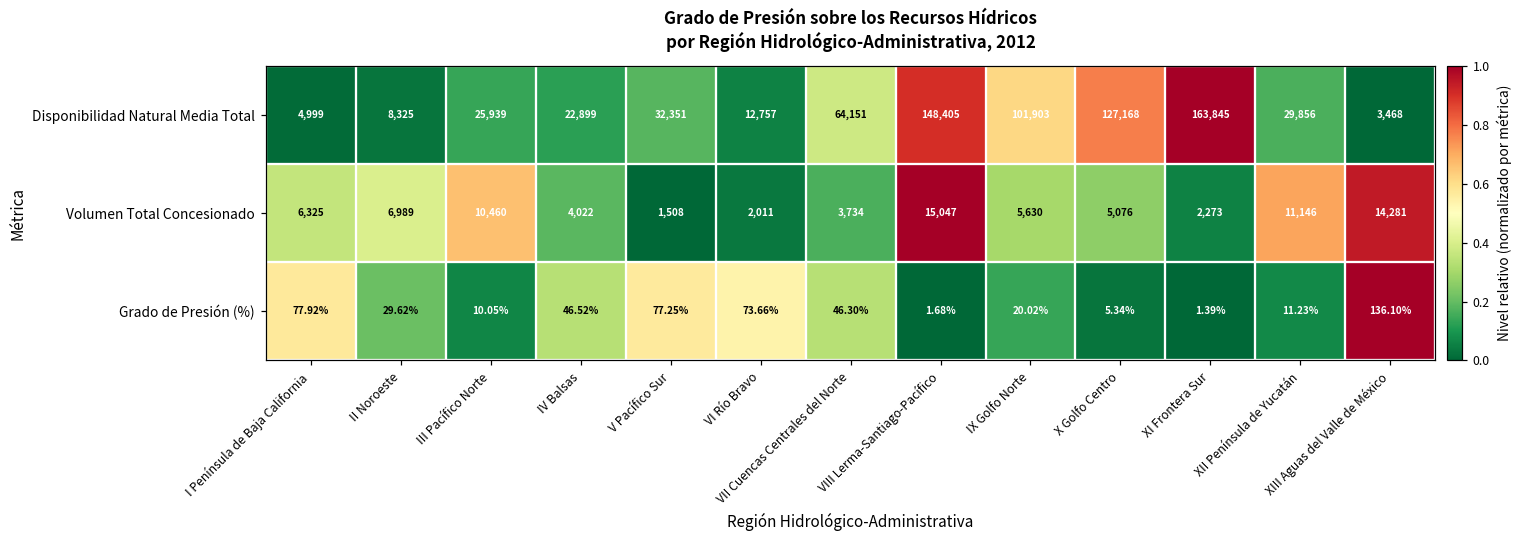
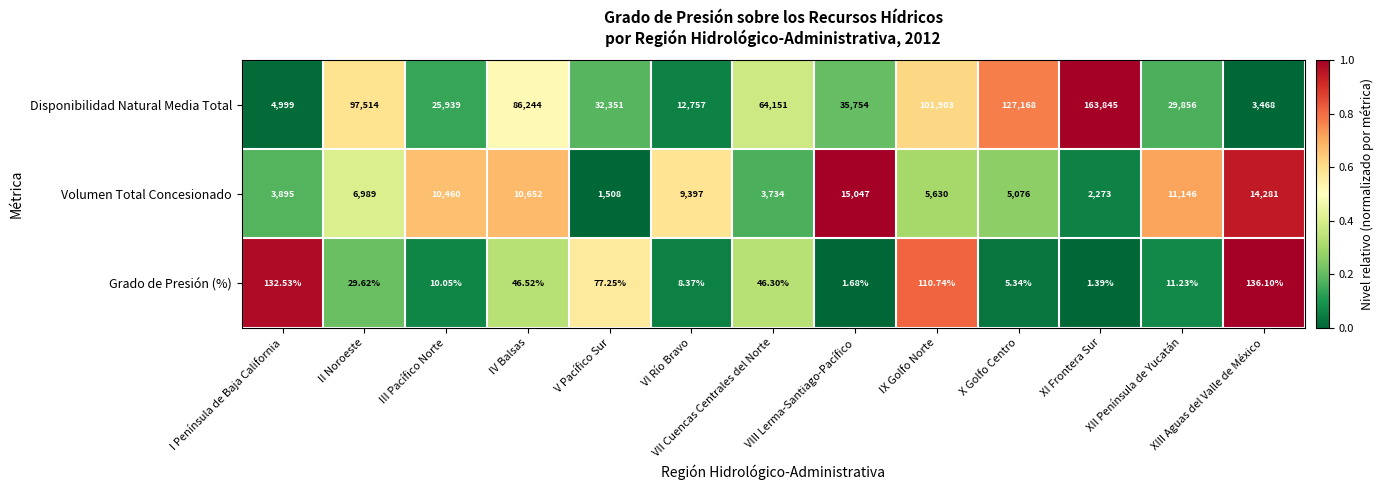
  {
    "Disponibilidad Natural Media Total": {
      "I Península de Baja California": "4,999",
-     "II Noroeste": "8,325",
+     "II Noroeste": "97,514",
      "III Pacífico Norte": "25,939",
-     "IV Balsas": "22,899",
+     "IV Balsas": "86,244",
      "V Pacífico Sur": "32,351",
      "VI Río Bravo": "12,757",
      "VII Cuencas Centrales del Norte": "64,151",
-     "VIII Lerma-Santiago-Pacífico": "148,405",
+     "VIII Lerma-Santiago-Pacífico": "35,754",
      "IX Golfo Norte": "101,903",
      "X Golfo Centro": "127,168",
      "XI Frontera Sur": "163,845",
      "XII Península de Yucatán": "29,856",
      "XIII Aguas del Valle de México": "3,468"
    },
    "Volumen Total Concesionado": {
-     "I Península de Baja California": "6,325",
+     "I Península de Baja California": "3,895",
      "II Noroeste": "6,989",
      "III Pacífico Norte": "10,460",
-     "IV Balsas": "4,022",
+     "IV Balsas": "10,652",
      "V Pacífico Sur": "1,508",
-     "VI Río Bravo": "2,011",
+     "VI Río Bravo": "9,397",
      "VII Cuencas Centrales del Norte": "3,734",
      "VIII Lerma-Santiago-Pacífico": "15,047",
      "IX Golfo Norte": "5,630",
      "X Golfo Centro": "5,076",
      "XI Frontera Sur": "2,273",
      "XII Península de Yucatán": "11,146",
      "XIII Aguas del Valle de México": "14,281"
    },
    "Grado de Presión (%)": {
-     "I Península de Baja California": "77.92%",
+     "I Península de Baja California": "132.53%",
      "II Noroeste": "29.62%",
      "III Pacífico Norte": "10.05%",
      "IV Balsas": "46.52%",
      "V Pacífico Sur": "77.25%",
-     "VI Río Bravo": "73.66%",
+     "VI Río Bravo": "8.37%",
      "VII Cuencas Centrales del Norte": "46.30%",
      "VIII Lerma-Santiago-Pacífico": "1.68%",
-     "IX Golfo Norte": "20.02%",
+     "IX Golfo Norte": "110.74%",
      "X Golfo Centro": "5.34%",
      "XI Frontera Sur": "1.39%",
      "XII Península de Yucatán": "11.23%",
      "XIII Aguas del Valle de México": "136.10%"
    }
  }
